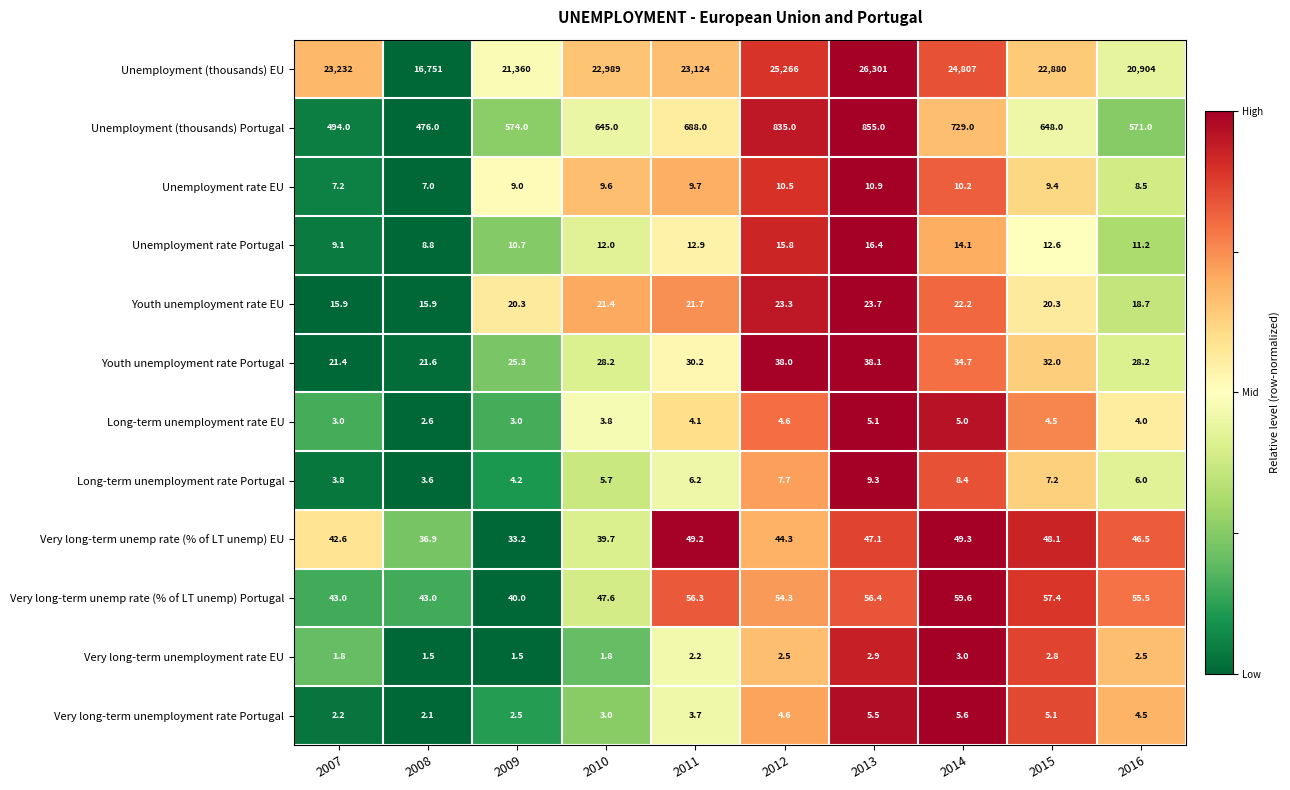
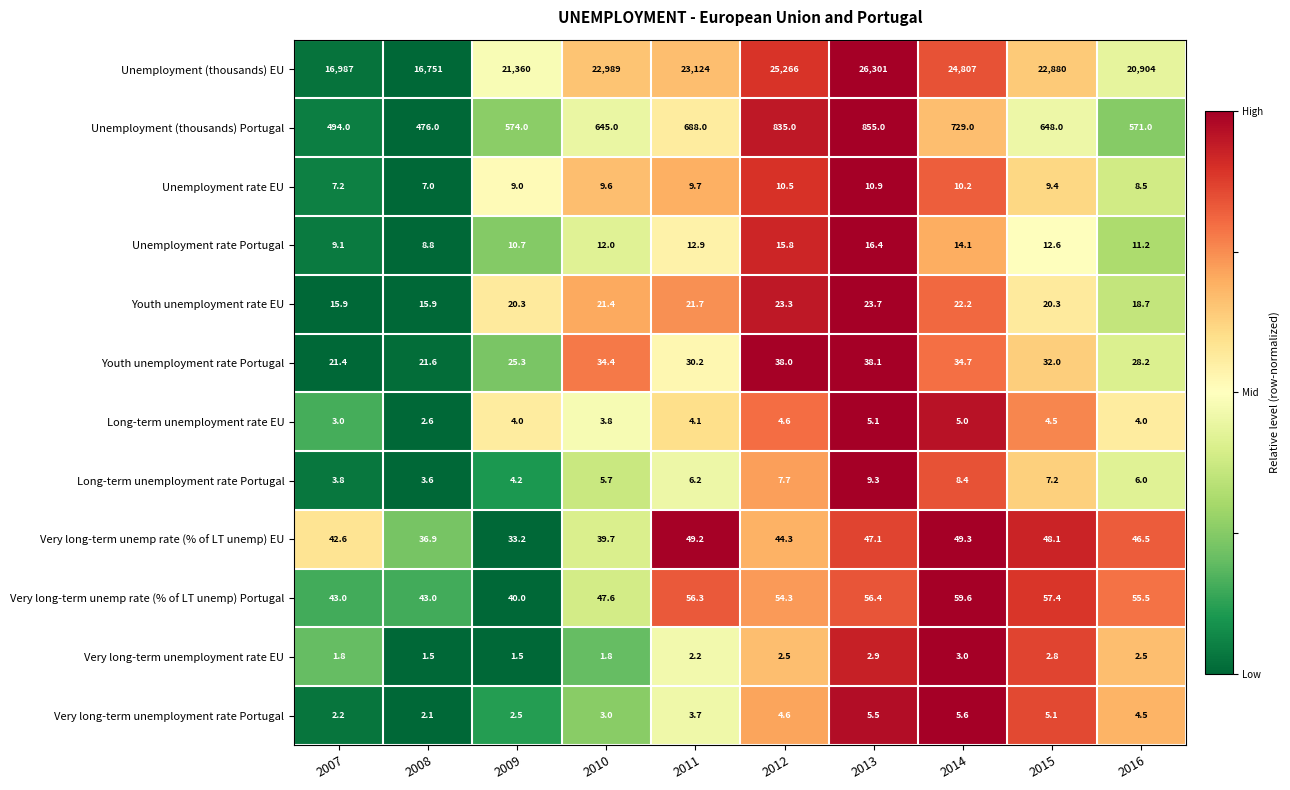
  {
    "Unemployment (thousands) EU": {
-     "2007": "23,232",
+     "2007": "16,987",
      "2008": "16,751",
      "2009": "21,360",
      "2010": "22,989",
      "2011": "23,124",
      "2012": "25,266",
      "2013": "26,301",
      "2014": "24,807",
      "2015": "22,880",
      "2016": "20,904"
    },
    "Unemployment (thousands) Portugal": {
      "2007": "494.0",
      "2008": "476.0",
      "2009": "574.0",
      "2010": "645.0",
      "2011": "688.0",
      "2012": "835.0",
      "2013": "855.0",
      "2014": "729.0",
      "2015": "648.0",
      "2016": "571.0"
    },
    "Unemployment rate EU": {
      "2007": "7.2",
      "2008": "7.0",
      "2009": "9.0",
      "2010": "9.6",
      "2011": "9.7",
      "2012": "10.5",
      "2013": "10.9",
      "2014": "10.2",
      "2015": "9.4",
      "2016": "8.5"
    },
    "Unemployment rate Portugal": {
      "2007": "9.1",
      "2008": "8.8",
      "2009": "10.7",
      "2010": "12.0",
      "2011": "12.9",
      "2012": "15.8",
      "2013": "16.4",
      "2014": "14.1",
      "2015": "12.6",
      "2016": "11.2"
    },
    "Youth unemployment rate EU": {
      "2007": "15.9",
      "2008": "15.9",
      "2009": "20.3",
      "2010": "21.4",
      "2011": "21.7",
      "2012": "23.3",
      "2013": "23.7",
      "2014": "22.2",
      "2015": "20.3",
      "2016": "18.7"
    },
    "Youth unemployment rate Portugal": {
      "2007": "21.4",
      "2008": "21.6",
      "2009": "25.3",
-     "2010": "28.2",
+     "2010": "34.4",
      "2011": "30.2",
      "2012": "38.0",
      "2013": "38.1",
      "2014": "34.7",
      "2015": "32.0",
      "2016": "28.2"
    },
    "Long-term unemployment rate EU": {
      "2007": "3.0",
      "2008": "2.6",
-     "2009": "3.0",
+     "2009": "4.0",
      "2010": "3.8",
      "2011": "4.1",
      "2012": "4.6",
      "2013": "5.1",
      "2014": "5.0",
      "2015": "4.5",
      "2016": "4.0"
    },
    "Long-term unemployment rate Portugal": {
      "2007": "3.8",
      "2008": "3.6",
      "2009": "4.2",
      "2010": "5.7",
      "2011": "6.2",
      "2012": "7.7",
      "2013": "9.3",
      "2014": "8.4",
      "2015": "7.2",
      "2016": "6.0"
    },
    "Very long-term unemp rate (% of LT unemp) EU": {
      "2007": "42.6",
      "2008": "36.9",
      "2009": "33.2",
      "2010": "39.7",
      "2011": "49.2",
      "2012": "44.3",
      "2013": "47.1",
      "2014": "49.3",
      "2015": "48.1",
      "2016": "46.5"
    },
    "Very long-term unemp rate (% of LT unemp) Portugal": {
      "2007": "43.0",
      "2008": "43.0",
      "2009": "40.0",
      "2010": "47.6",
      "2011": "56.3",
      "2012": "54.3",
      "2013": "56.4",
      "2014": "59.6",
      "2015": "57.4",
      "2016": "55.5"
    },
    "Very long-term unemployment rate EU": {
      "2007": "1.8",
      "2008": "1.5",
      "2009": "1.5",
      "2010": "1.8",
      "2011": "2.2",
      "2012": "2.5",
      "2013": "2.9",
      "2014": "3.0",
      "2015": "2.8",
      "2016": "2.5"
    },
    "Very long-term unemployment rate Portugal": {
      "2007": "2.2",
      "2008": "2.1",
      "2009": "2.5",
      "2010": "3.0",
      "2011": "3.7",
      "2012": "4.6",
      "2013": "5.5",
      "2014": "5.6",
      "2015": "5.1",
      "2016": "4.5"
    }
  }
